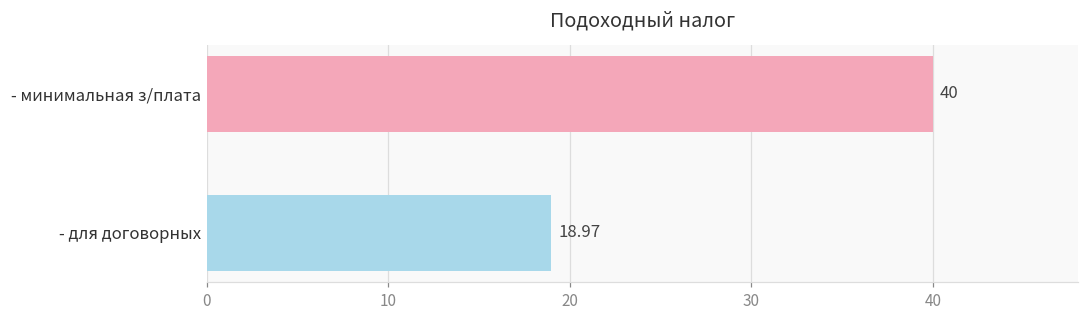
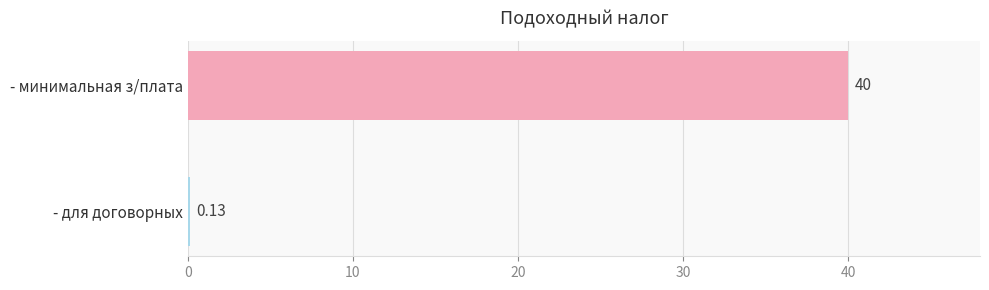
  {
    "- минимальная з/плата": 40,
-   "- для договорных": 18.97
+   "- для договорных": 0.13
  }
